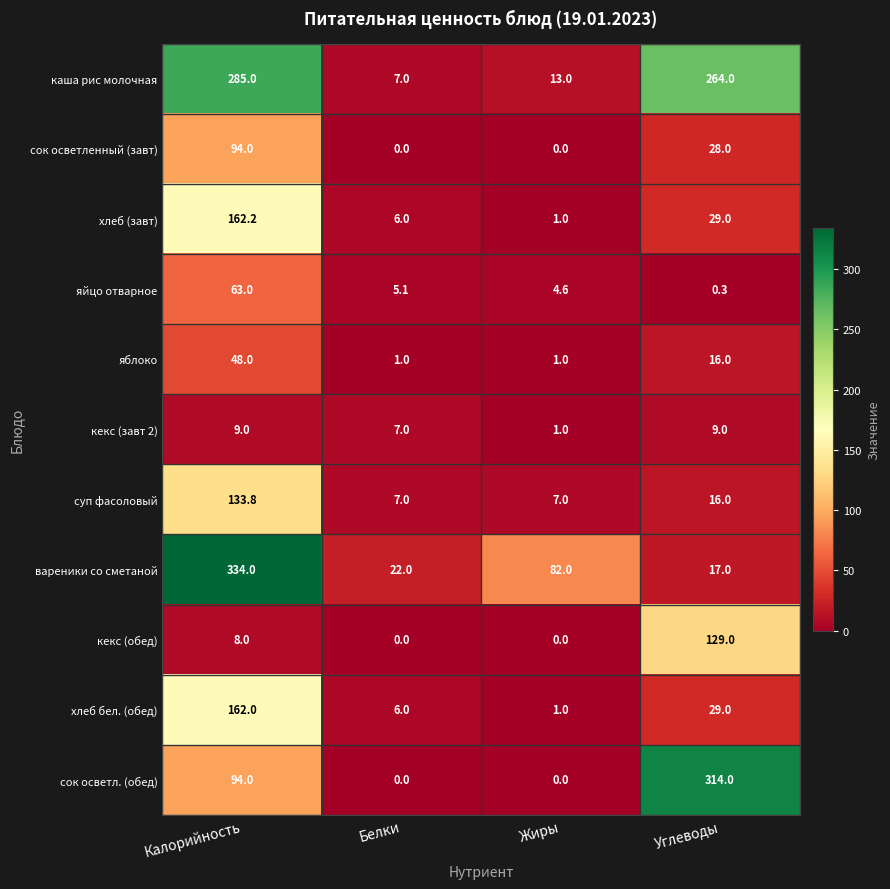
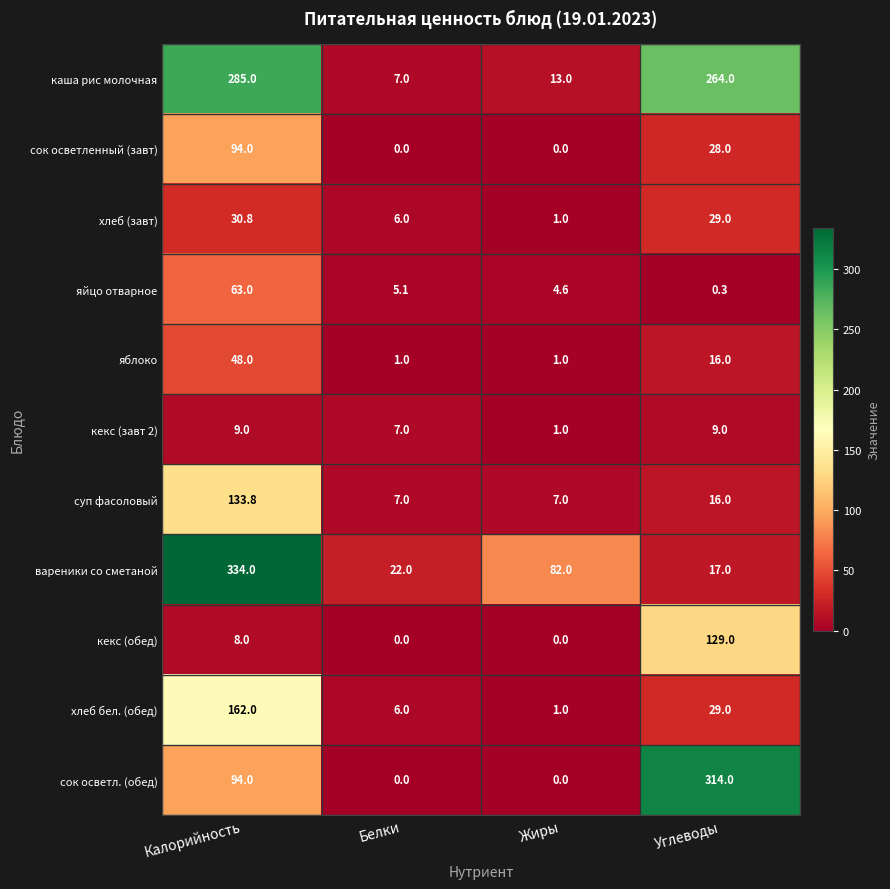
  {
    "каша рис молочная": {
      "Калорийность": 285.0,
      "Белки": 7.0,
      "Жиры": 13.0,
      "Углеводы": 264.0
    },
    "сок осветленный (завт)": {
      "Калорийность": 94.0,
      "Белки": 0.0,
      "Жиры": 0.0,
      "Углеводы": 28.0
    },
    "хлеб (завт)": {
-     "Калорийность": 162.2,
+     "Калорийность": 30.8,
      "Белки": 6.0,
      "Жиры": 1.0,
      "Углеводы": 29.0
    },
    "яйцо отварное": {
      "Калорийность": 63.0,
      "Белки": 5.1,
      "Жиры": 4.6,
      "Углеводы": 0.3
    },
    "яблоко": {
      "Калорийность": 48.0,
      "Белки": 1.0,
      "Жиры": 1.0,
      "Углеводы": 16.0
    },
    "кекс (завт 2)": {
      "Калорийность": 9.0,
      "Белки": 7.0,
      "Жиры": 1.0,
      "Углеводы": 9.0
    },
    "суп фасоловый": {
      "Калорийность": 133.8,
      "Белки": 7.0,
      "Жиры": 7.0,
      "Углеводы": 16.0
    },
    "вареники со сметаной": {
      "Калорийность": 334.0,
      "Белки": 22.0,
      "Жиры": 82.0,
      "Углеводы": 17.0
    },
    "кекс (обед)": {
      "Калорийность": 8.0,
      "Белки": 0.0,
      "Жиры": 0.0,
      "Углеводы": 129.0
    },
    "хлеб бел. (обед)": {
      "Калорийность": 162.0,
      "Белки": 6.0,
      "Жиры": 1.0,
      "Углеводы": 29.0
    },
    "сок осветл. (обед)": {
      "Калорийность": 94.0,
      "Белки": 0.0,
      "Жиры": 0.0,
      "Углеводы": 314.0
    }
  }
